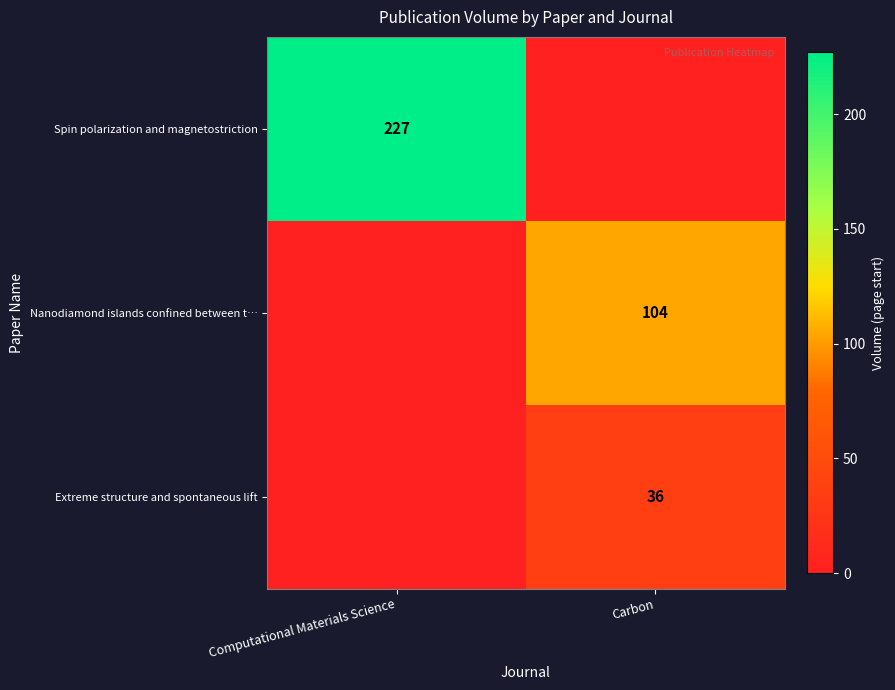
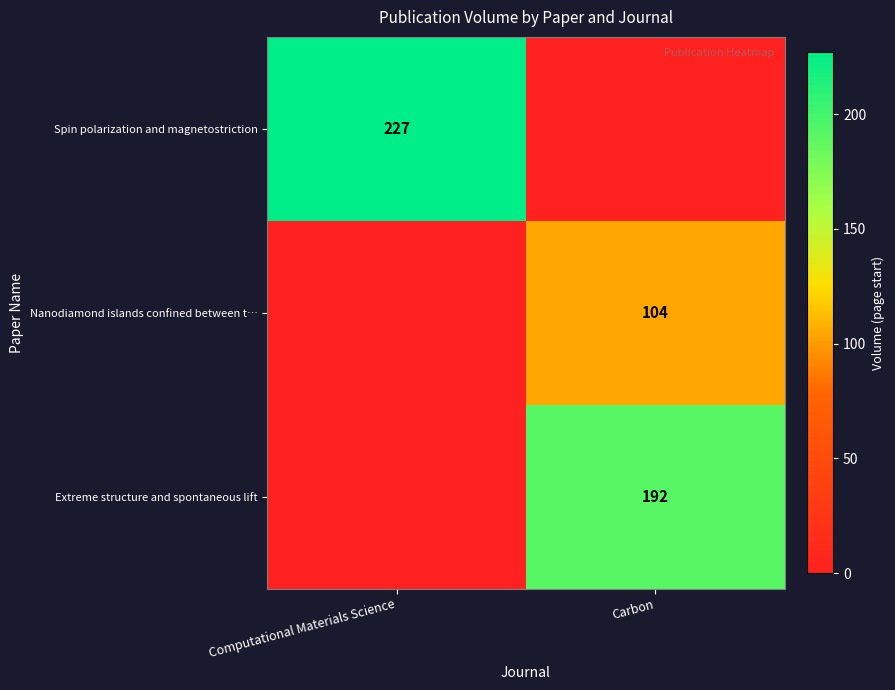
  {
    "Spin polarization and magnetostriction": {
      "Computational Materials Science": 227
    },
    "Nanodiamond islands confined between t…": {
      "Carbon": 104
    },
    "Extreme structure and spontaneous lift": {
-     "Carbon": 36
+     "Carbon": 192
    }
  }
